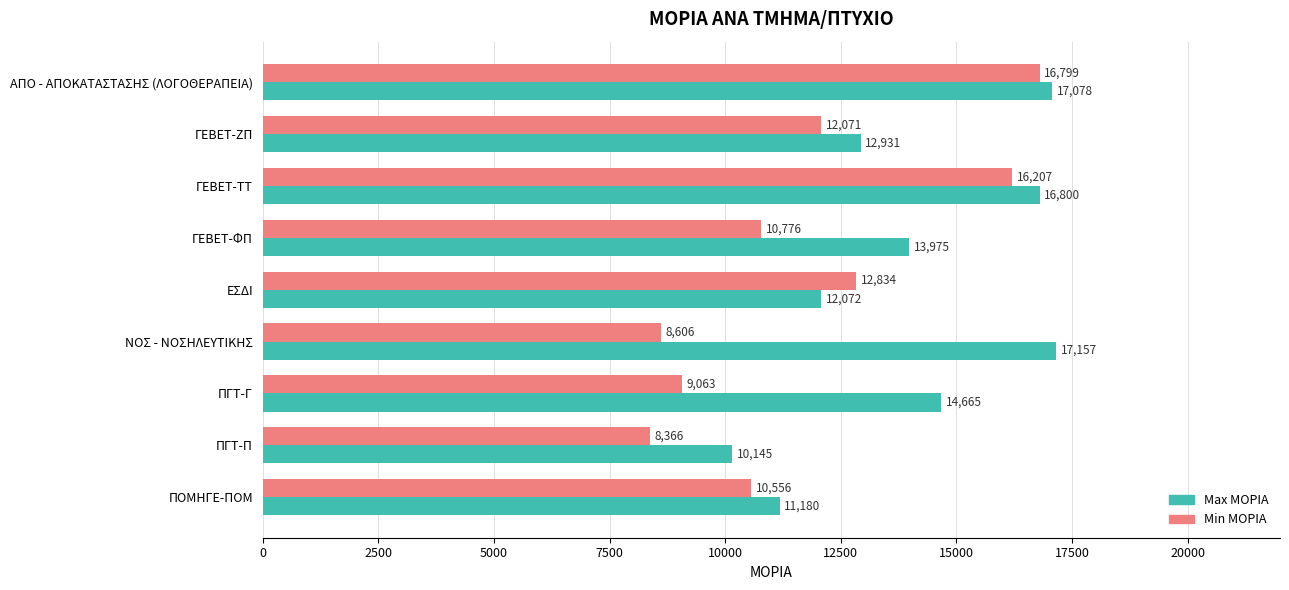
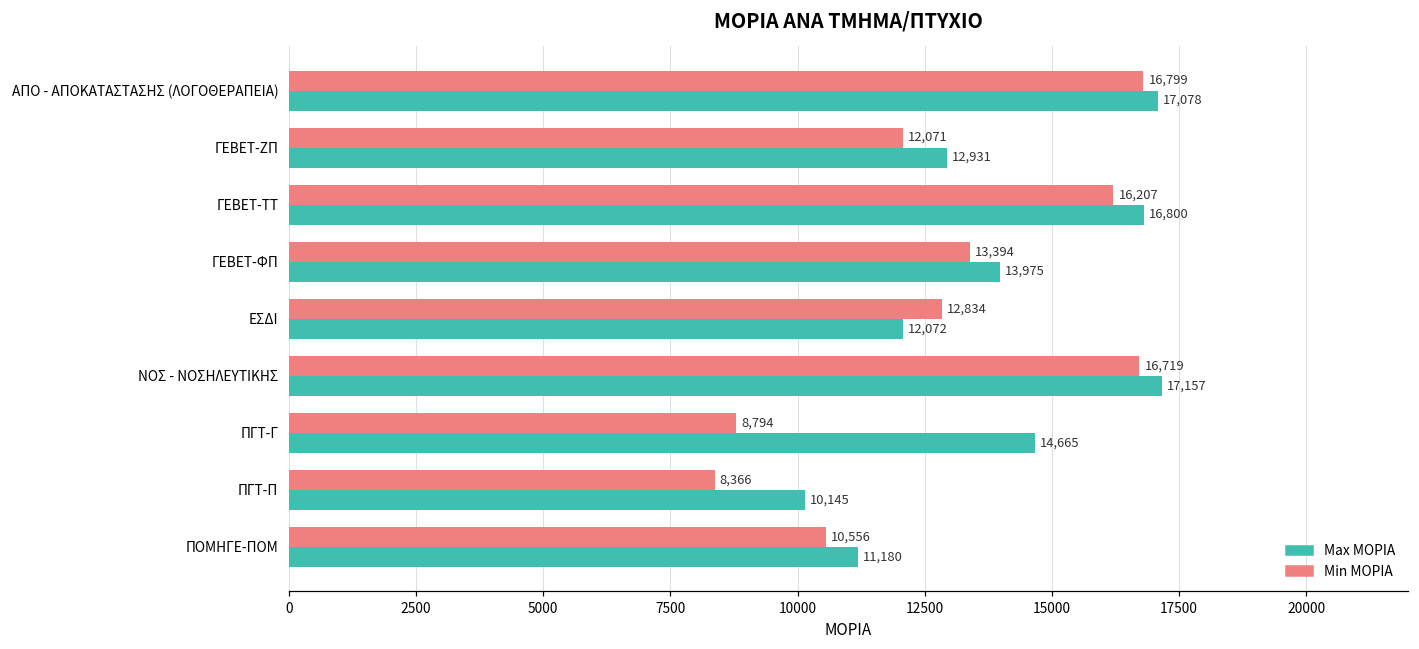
  {
    "Max ΜΟΡΙΑ": {
      "ΑΠΟ - ΑΠΟΚΑΤΑΣΤΑΣΗΣ (ΛΟΓΟΘΕΡΑΠΕΙΑ)": "17,078",
      "ΓΕΒΕΤ-ΖΠ": "12,931",
      "ΓΕΒΕΤ-ΤΤ": "16,800",
      "ΓΕΒΕΤ-ΦΠ": "13,975",
      "ΕΣΔΙ": "12,072",
      "ΝΟΣ - ΝΟΣΗΛΕΥΤΙΚΗΣ": "17,157",
      "ΠΓΤ-Γ": "14,665",
      "ΠΓΤ-Π": "10,145",
      "ΠΟΜΗΓΕ-ΠΟΜ": "11,180"
    },
    "Min ΜΟΡΙΑ": {
      "ΑΠΟ - ΑΠΟΚΑΤΑΣΤΑΣΗΣ (ΛΟΓΟΘΕΡΑΠΕΙΑ)": "16,799",
      "ΓΕΒΕΤ-ΖΠ": "12,071",
      "ΓΕΒΕΤ-ΤΤ": "16,207",
-     "ΓΕΒΕΤ-ΦΠ": "10,776",
+     "ΓΕΒΕΤ-ΦΠ": "13,394",
      "ΕΣΔΙ": "12,834",
-     "ΝΟΣ - ΝΟΣΗΛΕΥΤΙΚΗΣ": "8,606",
-     "ΠΓΤ-Γ": "9,063",
+     "ΝΟΣ - ΝΟΣΗΛΕΥΤΙΚΗΣ": "16,719",
+     "ΠΓΤ-Γ": "8,794",
      "ΠΓΤ-Π": "8,366",
      "ΠΟΜΗΓΕ-ΠΟΜ": "10,556"
    }
  }
